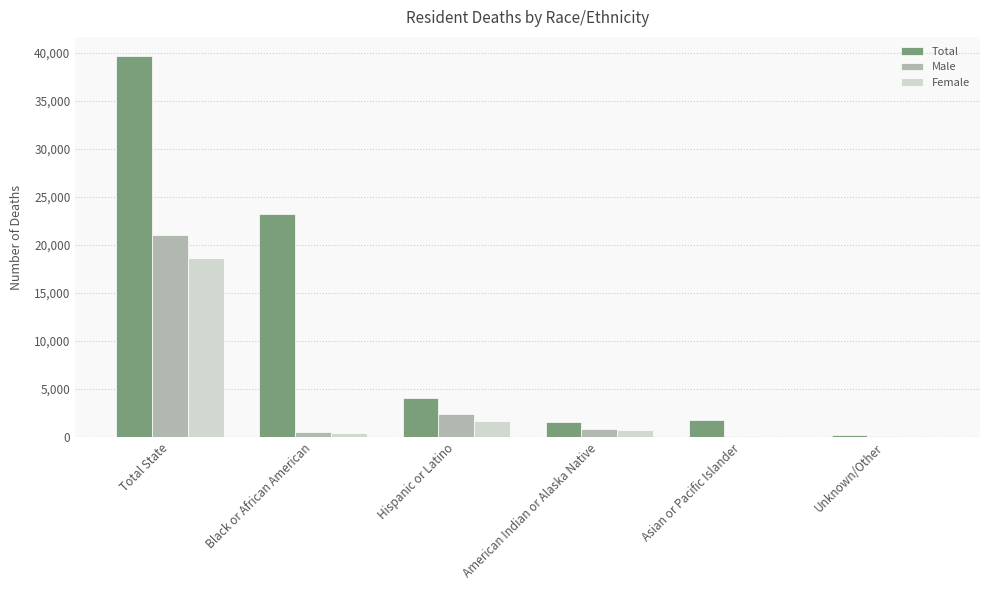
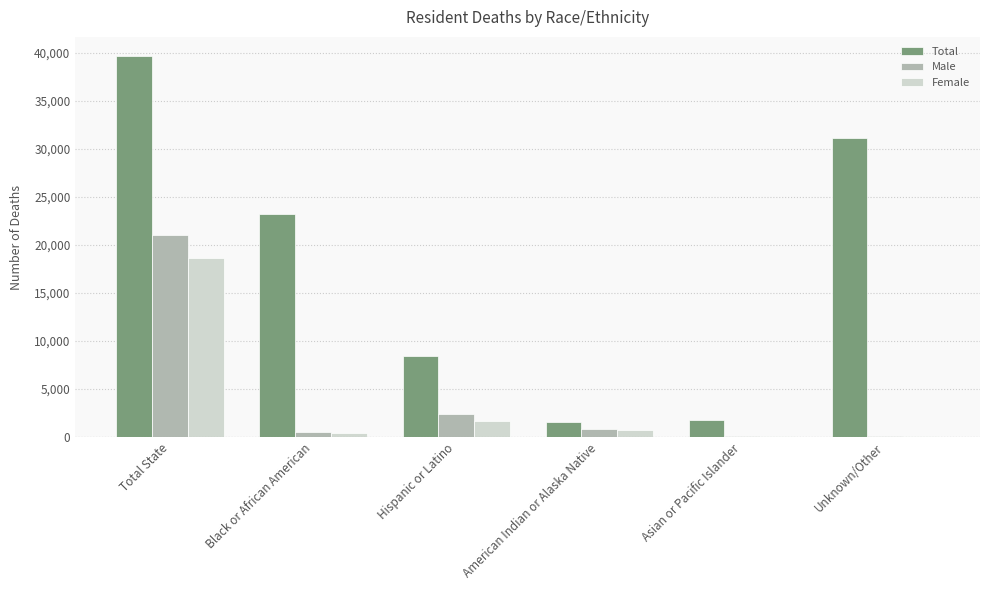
  {
    "Total": {
      "Total State": "40,000",
      "Black or African American": "23,000",
-     "Hispanic or Latino": "4,000",
+     "Hispanic or Latino": "8,000",
      "American Indian or Alaska Native": "2,000",
      "Asian or Pacific Islander": "2,000",
-     "Unknown/Other": "0"
+     "Unknown/Other": "31,000"
    }
  }
